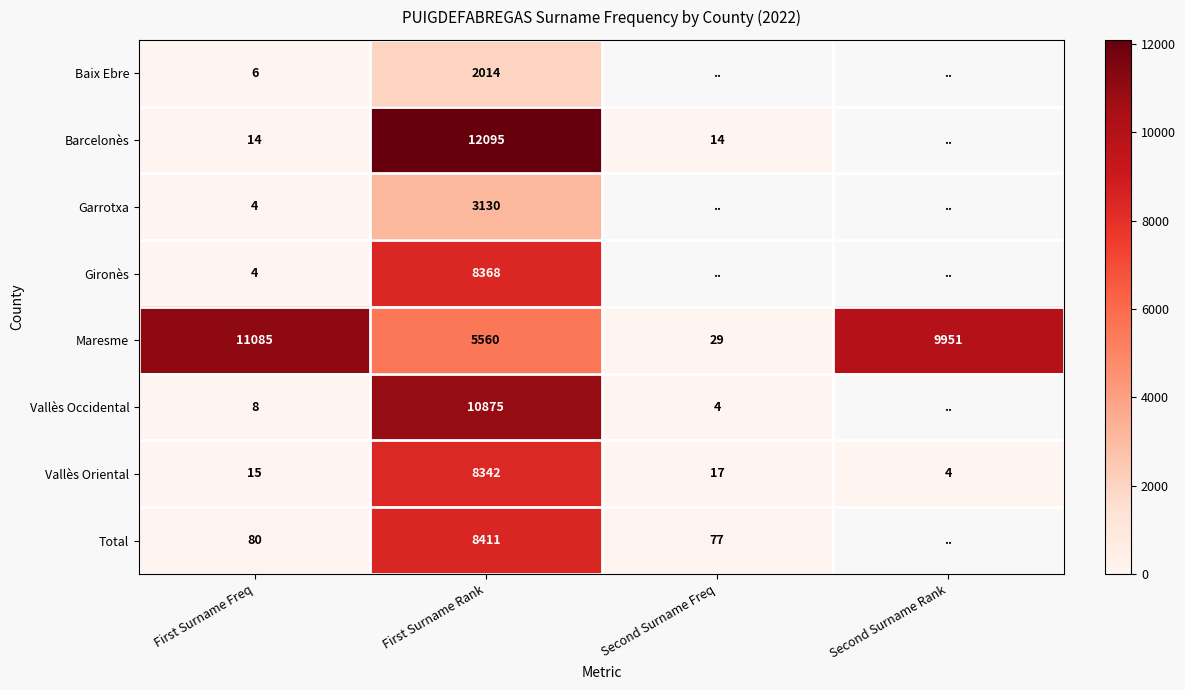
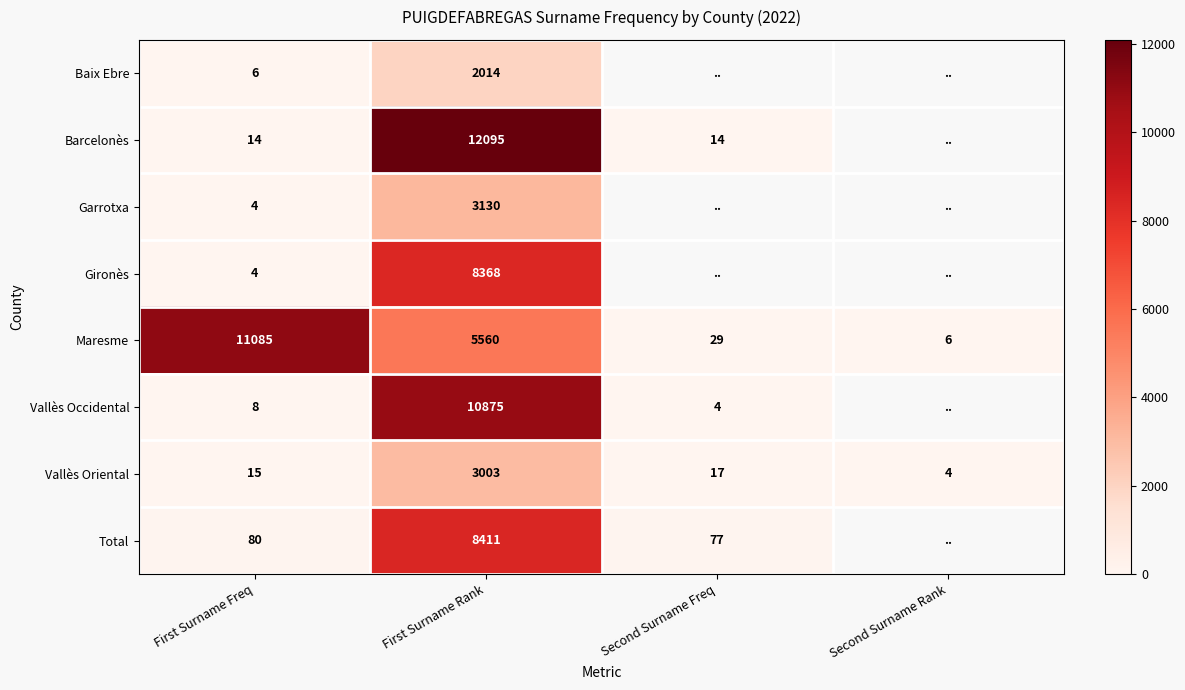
  {
    "Baix Ebre": {
      "First Surname Freq": 6,
      "First Surname Rank": 2014
    },
    "Barcelonès": {
      "First Surname Freq": 14,
      "First Surname Rank": 12095,
      "Second Surname Freq": 14
    },
    "Garrotxa": {
      "First Surname Freq": 4,
      "First Surname Rank": 3130
    },
    "Gironès": {
      "First Surname Freq": 4,
      "First Surname Rank": 8368
    },
    "Maresme": {
      "First Surname Freq": 11085,
      "First Surname Rank": 5560,
      "Second Surname Freq": 29,
-     "Second Surname Rank": 9951
+     "Second Surname Rank": 6
    },
    "Vallès Occidental": {
      "First Surname Freq": 8,
      "First Surname Rank": 10875,
      "Second Surname Freq": 4
    },
    "Vallès Oriental": {
      "First Surname Freq": 15,
-     "First Surname Rank": 8342,
+     "First Surname Rank": 3003,
      "Second Surname Freq": 17,
      "Second Surname Rank": 4
    },
    "Total": {
      "First Surname Freq": 80,
      "First Surname Rank": 8411,
      "Second Surname Freq": 77
    }
  }
